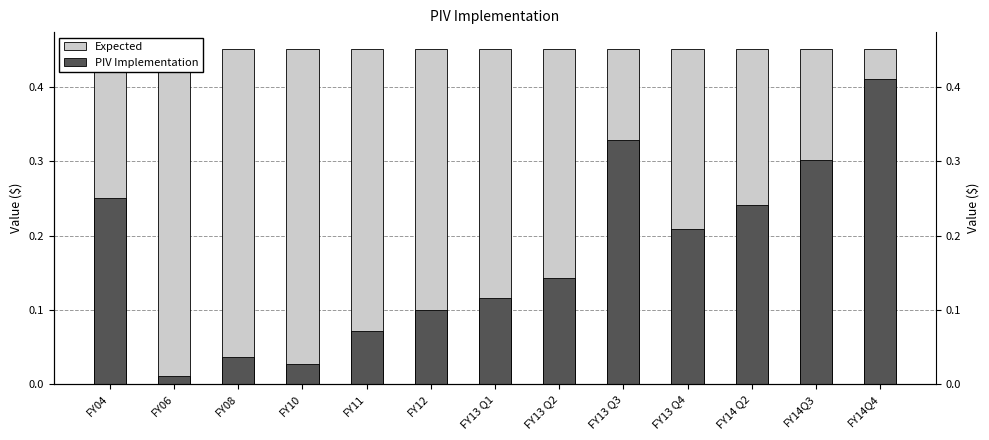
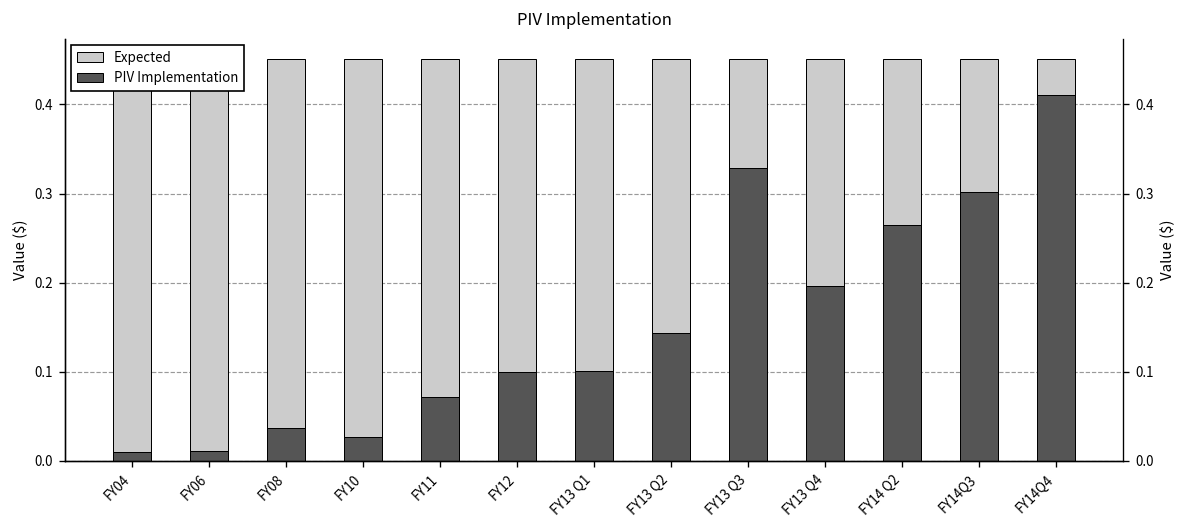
  {
    "Expected": {
      "FY08": 0.45,
      "FY10": 0.45,
      "FY11": 0.45,
      "FY12": 0.45,
      "FY13 Q1": 0.45,
      "FY13 Q2": 0.45,
      "FY13 Q3": 0.45,
      "FY13 Q4": 0.45,
      "FY14 Q2": 0.45,
      "FY14Q3": 0.45,
      "FY14Q4": 0.45
    },
    "PIV Implementation": {
-     "FY04": 0.25,
-     "FY13 Q1": 0.12,
-     "FY13 Q4": 0.21,
-     "FY14 Q2": 0.24
+     "FY04": 0.01,
+     "FY13 Q1": 0.10,
+     "FY13 Q4": 0.20,
+     "FY14 Q2": 0.26
    }
  }
